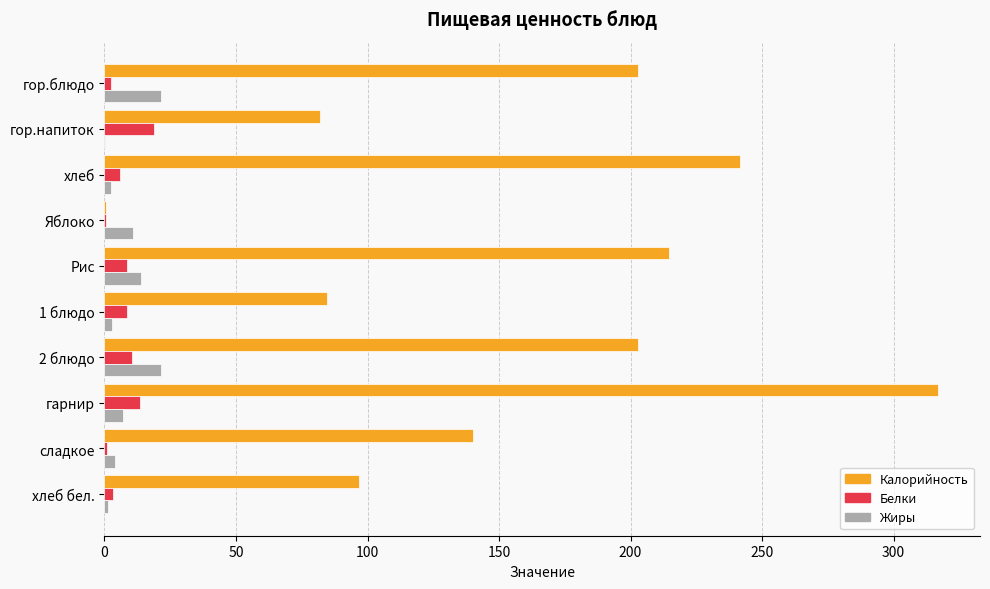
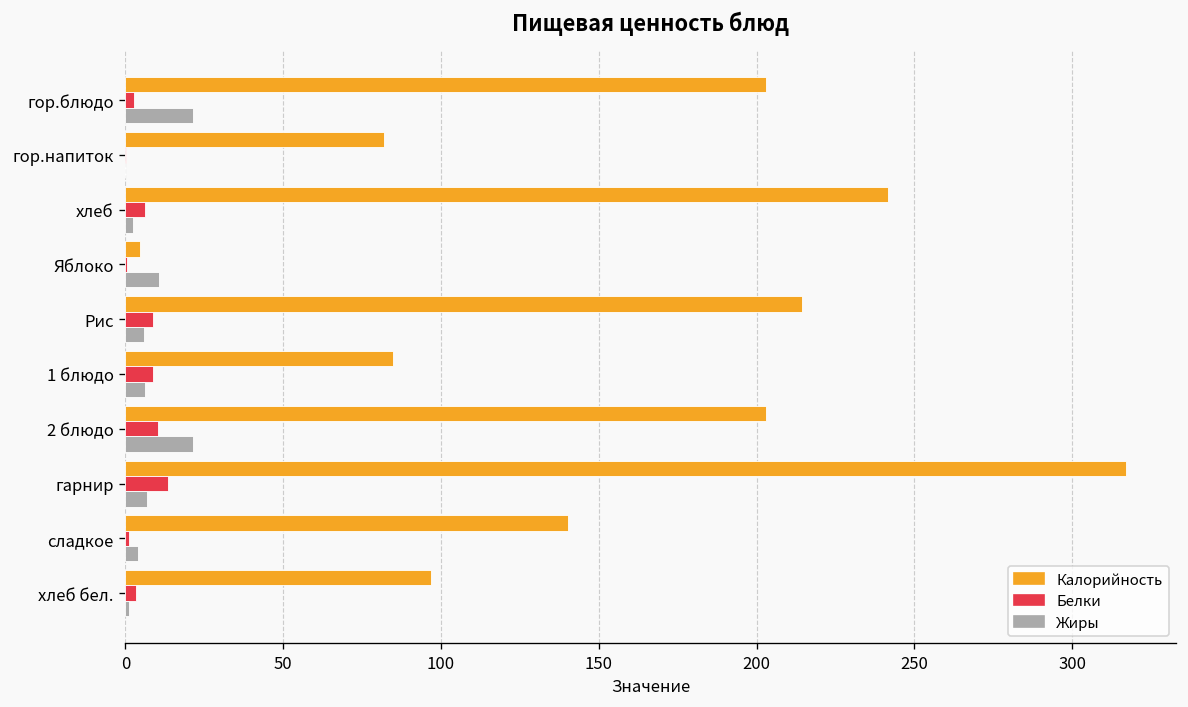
  {
    "Калорийность": {
      "гор.блюдо": 203,
      "гор.напиток": 82,
      "хлеб": 242,
-     "Яблоко": 0,
+     "Яблоко": 5,
      "Рис": 215,
      "1 блюдо": 85,
      "2 блюдо": 203,
      "гарнир": 317,
      "сладкое": 140,
      "хлеб бел.": 97
    },
    "Белки": {
      "гор.блюдо": 3,
-     "гор.напиток": 19,
+     "гор.напиток": 0,
      "хлеб": 6,
      "Рис": 9,
      "1 блюдо": 9,
      "2 блюдо": 10,
      "гарнир": 14,
      "сладкое": 1,
      "хлеб бел.": 3
    },
    "Жиры": {
      "гор.блюдо": 21,
      "хлеб": 2,
      "Яблоко": 11,
-     "Рис": 14,
-     "1 блюдо": 3,
+     "Рис": 6,
+     "1 блюдо": 6,
      "2 блюдо": 21,
      "гарнир": 7,
      "сладкое": 4,
      "хлеб бел.": 1
    }
  }
